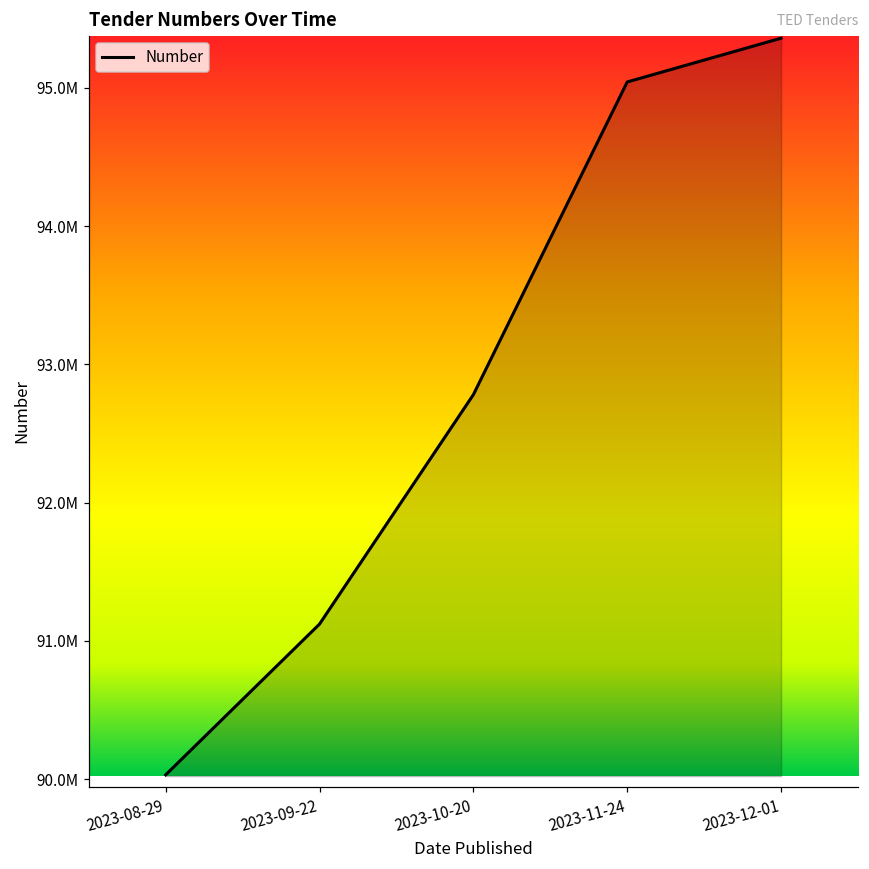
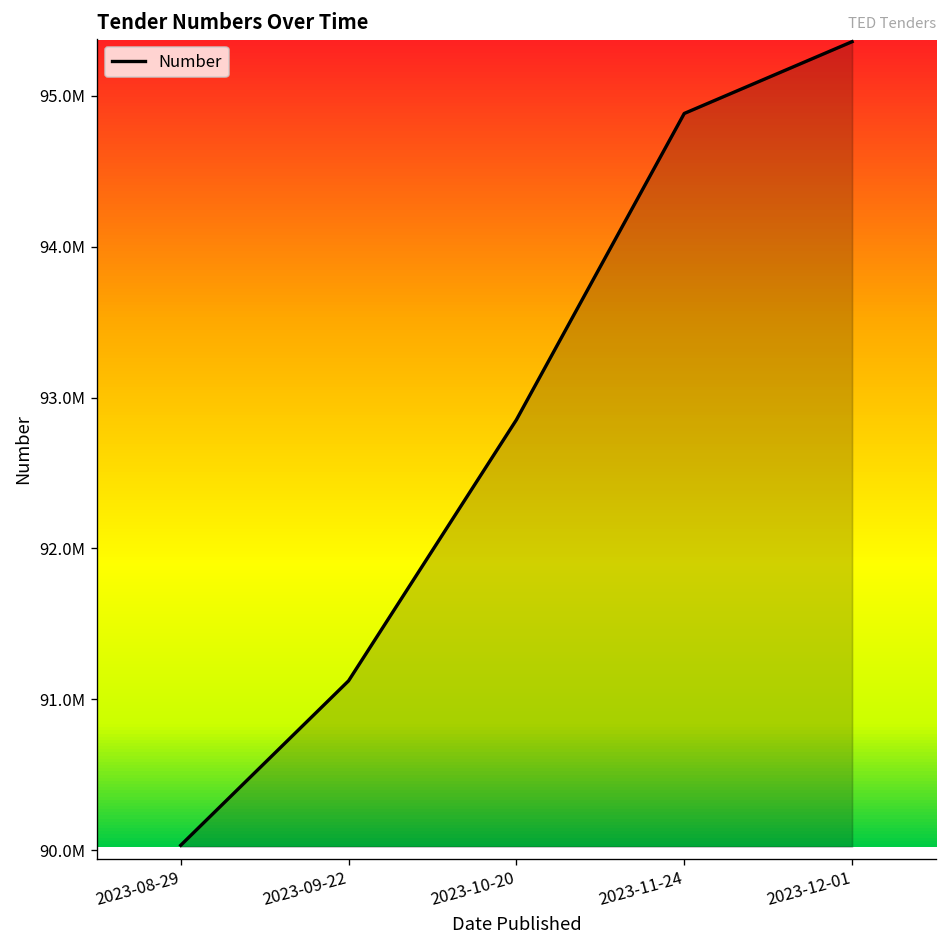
  {
    "2023-08-29": 90030000,
    "2023-09-22": 91120000,
-   "2023-10-20": 92780000,
-   "2023-11-24": 95040000,
+   "2023-10-20": 92850000,
+   "2023-11-24": 94880000,
    "2023-12-01": 95360000
  }
